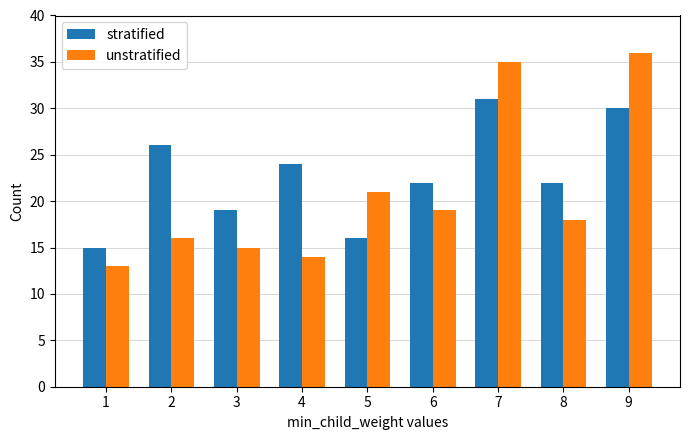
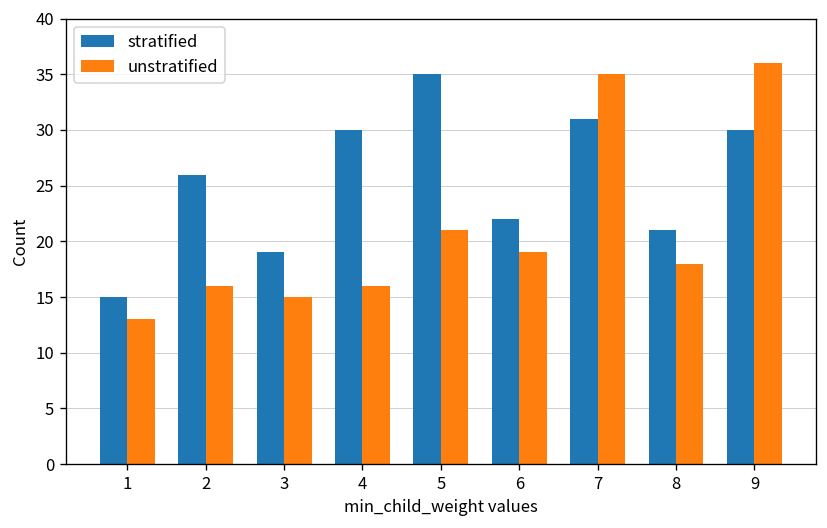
  {
    "stratified": {
      "1": 15,
      "2": 26,
      "3": 19,
-     "4": 24,
-     "5": 16,
+     "4": 30,
+     "5": 35,
      "6": 22,
      "7": 31,
-     "8": 22,
+     "8": 21,
      "9": 30
    },
    "unstratified": {
      "1": 13,
      "2": 16,
      "3": 15,
-     "4": 14,
+     "4": 16,
      "5": 21,
      "6": 19,
      "7": 35,
      "8": 18,
      "9": 36
    }
  }
